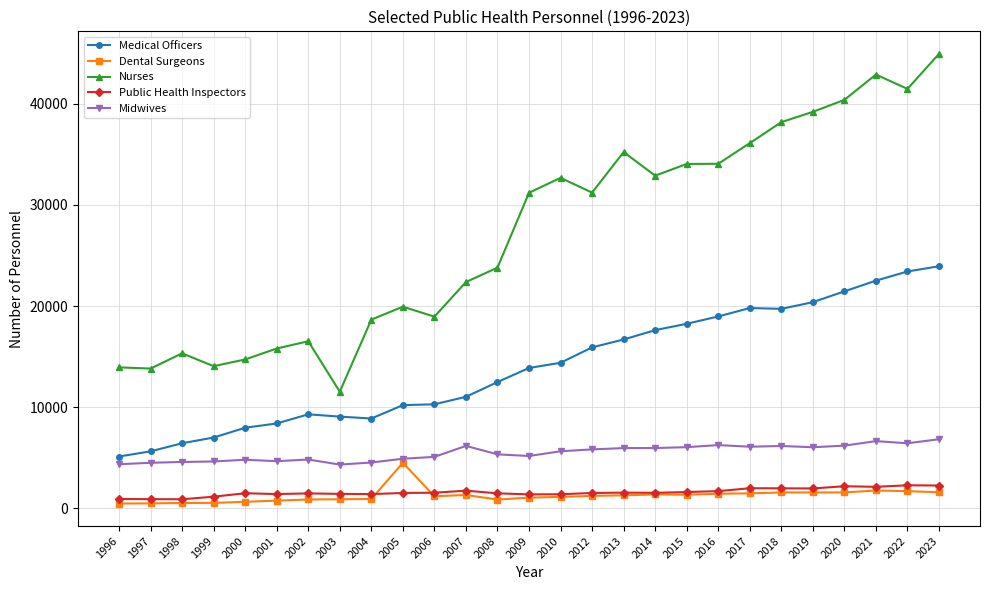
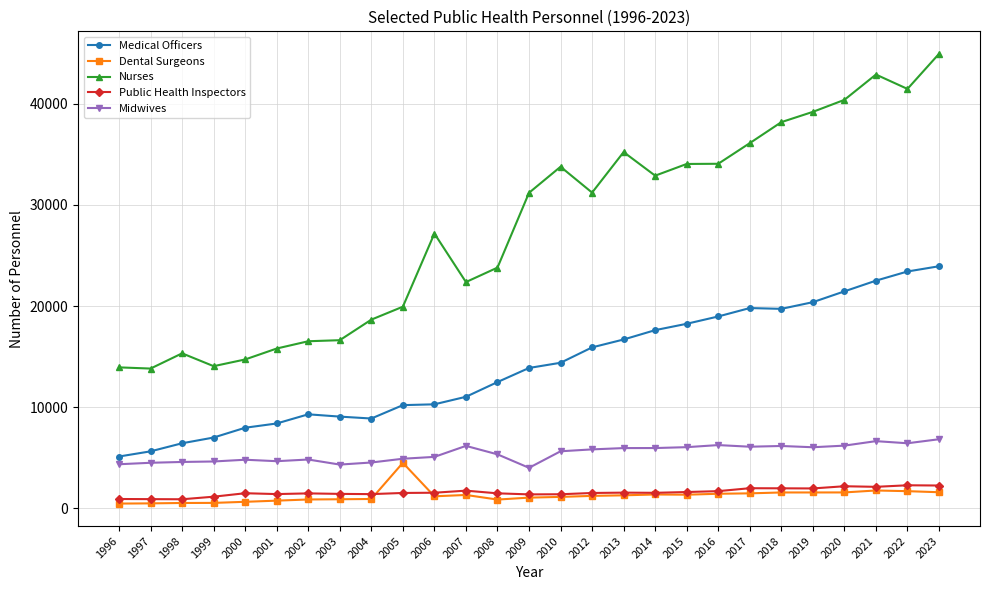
  {
    "Medical Officers": {
      "1996": 5100,
      "1997": 5600,
      "1998": 6400,
      "1999": 7000,
      "2000": 8000,
      "2001": 8400,
      "2002": 9300,
      "2003": 9100,
      "2004": 8900,
      "2005": 10200,
      "2006": 10300,
      "2007": 11000,
      "2008": 12500,
      "2009": 13900,
      "2010": 14400,
      "2012": 15900,
      "2013": 16700,
      "2014": 17600,
      "2015": 18200,
      "2016": 19000,
      "2017": 19800,
      "2018": 19700,
      "2019": 20400,
      "2020": 21500,
      "2021": 22500,
      "2022": 23400,
      "2023": 23900
    },
    "Dental Surgeons": {
      "1996": 500,
      "1997": 500,
      "1998": 500,
      "1999": 500,
      "2000": 600,
      "2001": 800,
      "2002": 900,
      "2003": 900,
      "2004": 900,
      "2005": 4500,
      "2006": 1200,
      "2007": 1300,
      "2008": 900,
      "2009": 1100,
      "2010": 1100,
      "2012": 1200,
      "2013": 1300,
      "2015": 1300,
      "2016": 1400,
      "2017": 1500,
      "2018": 1600,
      "2019": 1600,
      "2020": 1600,
      "2021": 1800,
      "2022": 1700,
      "2023": 1600
    },
    "Nurses": {
      "1996": 13900,
      "1997": 13800,
      "1998": 15300,
      "1999": 14100,
      "2000": 14700,
      "2001": 15800,
      "2002": 16500,
-     "2003": 11500,
+     "2003": 16600,
      "2004": 18700,
      "2005": 19900,
-     "2006": 19000,
+     "2006": 27200,
      "2007": 22400,
      "2008": 23800,
      "2009": 31200,
-     "2010": 32700,
+     "2010": 33800,
      "2012": 31200,
      "2013": 35200,
      "2014": 32900,
      "2015": 34100,
      "2016": 34100,
      "2017": 36100,
      "2018": 38200,
      "2019": 39200,
      "2020": 40400,
      "2021": 42900,
      "2022": 41500,
      "2023": 44900
    },
    "Public Health Inspectors": {
      "1996": 900,
      "1997": 900,
      "1998": 900,
      "1999": 1100,
      "2000": 1500,
      "2001": 1400,
      "2002": 1500,
      "2003": 1400,
      "2004": 1400,
      "2005": 1500,
      "2006": 1500,
      "2007": 1700,
      "2008": 1500,
      "2009": 1400,
      "2010": 1400,
      "2012": 1500,
      "2013": 1500,
      "2015": 1600,
      "2016": 1700,
      "2017": 2000,
      "2018": 2000,
      "2019": 2000,
      "2020": 2200,
      "2021": 2100,
      "2022": 2300,
      "2023": 2200
    },
    "Midwives": {
      "1996": 4400,
      "1997": 4500,
      "1998": 4600,
      "1999": 4600,
      "2000": 4800,
      "2001": 4700,
      "2002": 4800,
      "2003": 4300,
      "2004": 4500,
      "2005": 4900,
      "2006": 5100,
      "2007": 6200,
      "2008": 5300,
-     "2009": 5200,
+     "2009": 4000,
      "2010": 5600,
      "2012": 5800,
      "2013": 6000,
      "2014": 6000,
      "2015": 6000,
      "2016": 6200,
      "2017": 6100,
      "2018": 6200,
      "2019": 6000,
      "2020": 6200,
      "2021": 6600,
      "2022": 6400,
      "2023": 6800
    }
  }
